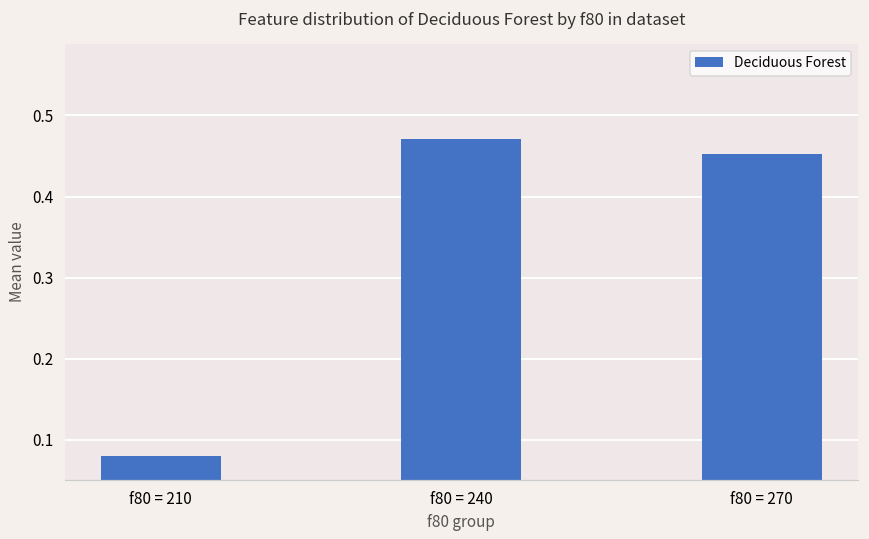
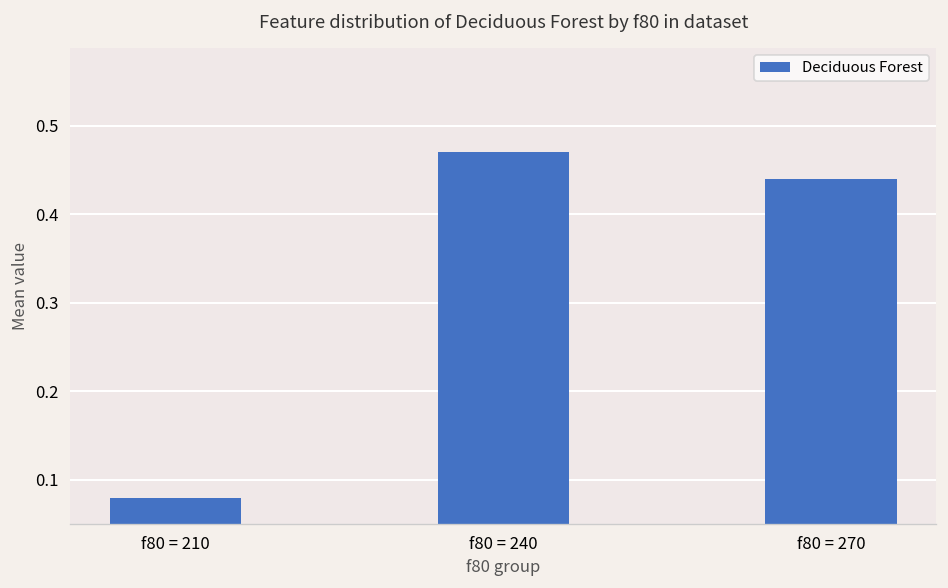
  {
    "f80 = 210": 0.08,
    "f80 = 240": 0.47,
-   "f80 = 270": 0.45
+   "f80 = 270": 0.44
  }
